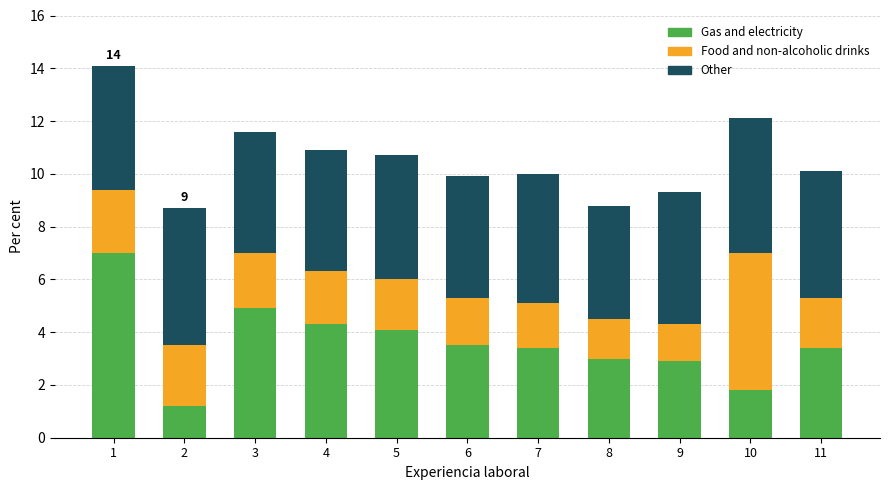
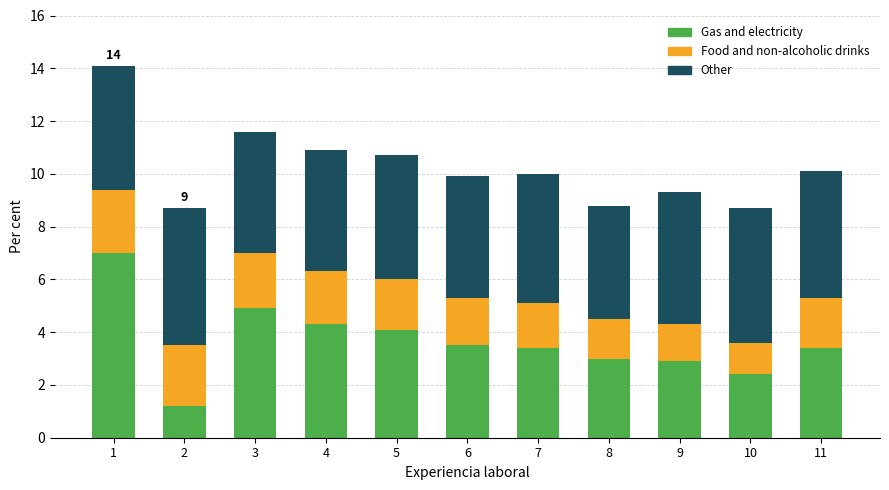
  {
    "Gas and electricity": {
      "1": 7.0,
      "2": 1.2,
      "3": 4.9,
      "4": 4.3,
      "5": 4.1,
      "6": 3.5,
      "7": 3.4,
      "8": 3.0,
      "9": 2.9,
-     "10": 1.8,
+     "10": 2.4,
      "11": 3.4
    },
    "Food and non-alcoholic drinks": {
      "1": 2.4,
      "2": 2.3,
      "3": 2.1,
      "4": 2.0,
      "5": 1.9,
      "6": 1.8,
      "7": 1.7,
      "8": 1.5,
      "9": 1.4,
-     "10": 5.2,
+     "10": 1.2,
      "11": 1.9
    },
    "Other": {
      "3": 4.6,
      "4": 4.6,
      "5": 4.7,
      "6": 4.6,
      "7": 4.9,
      "8": 4.3,
      "9": 5.0,
      "10": 5.1,
      "11": 4.8
    }
  }
